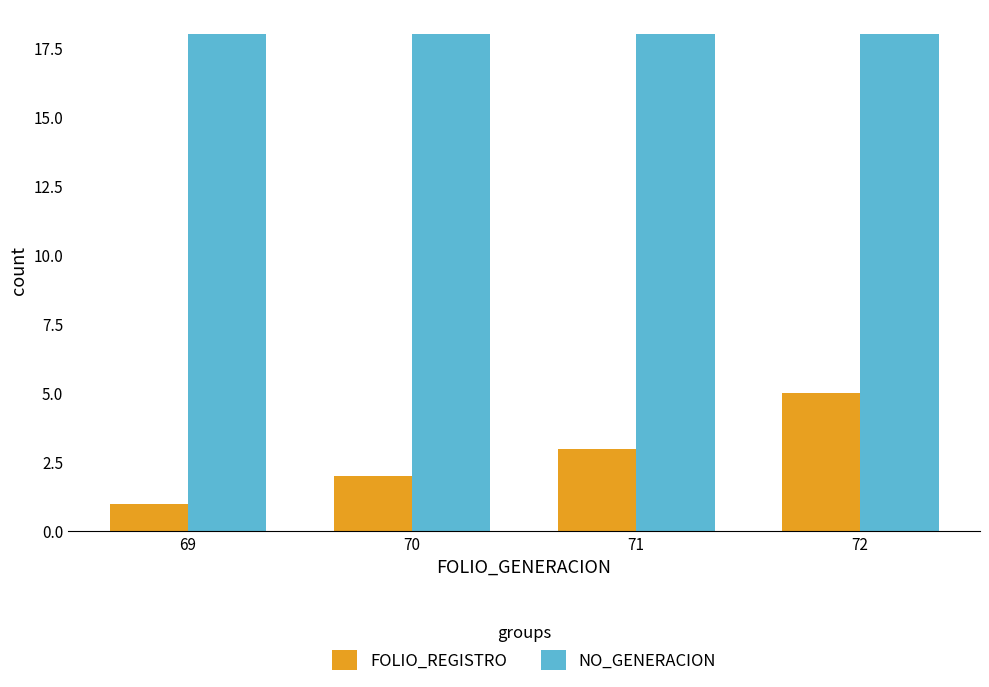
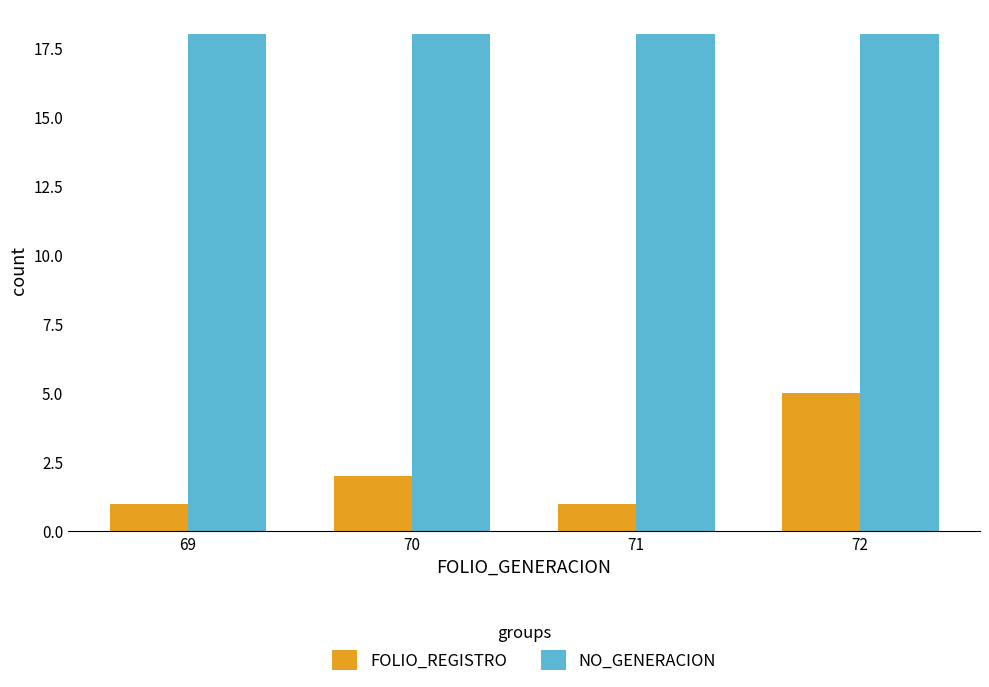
  {
    "FOLIO_REGISTRO": {
      "69": 1,
      "70": 2,
-     "71": 3,
+     "71": 1,
      "72": 5
    },
    "NO_GENERACION": {
      "69": 18,
      "70": 18,
      "71": 18,
      "72": 18
    }
  }
